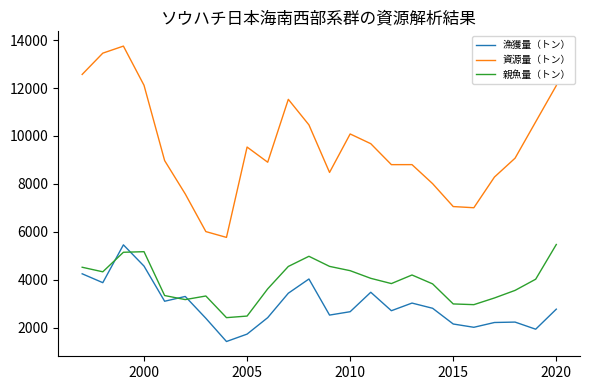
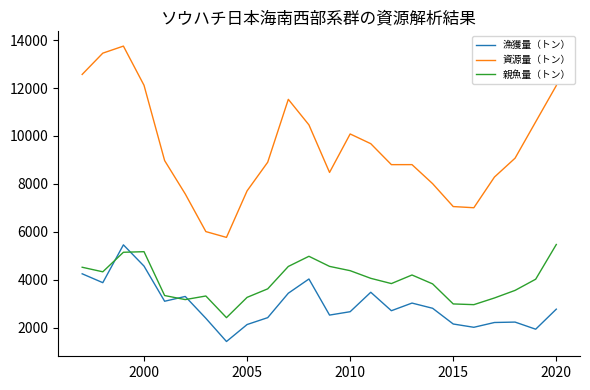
  {
    "漁獲量（トン）": {
      "2000": 4600,
-     "2005": 1700,
+     "2005": 2100,
      "2010": 2700,
      "2015": 2200,
      "2020": 2800
    },
    "資源量（トン）": {
      "2000": 12100,
-     "2005": 9500,
+     "2005": 7700,
      "2010": 10100,
      "2015": 7100,
      "2020": 12100
    },
    "親魚量（トン）": {
      "2000": 5200,
-     "2005": 2500,
+     "2005": 3300,
      "2010": 4400,
      "2015": 3000,
      "2020": 5500
    }
  }
